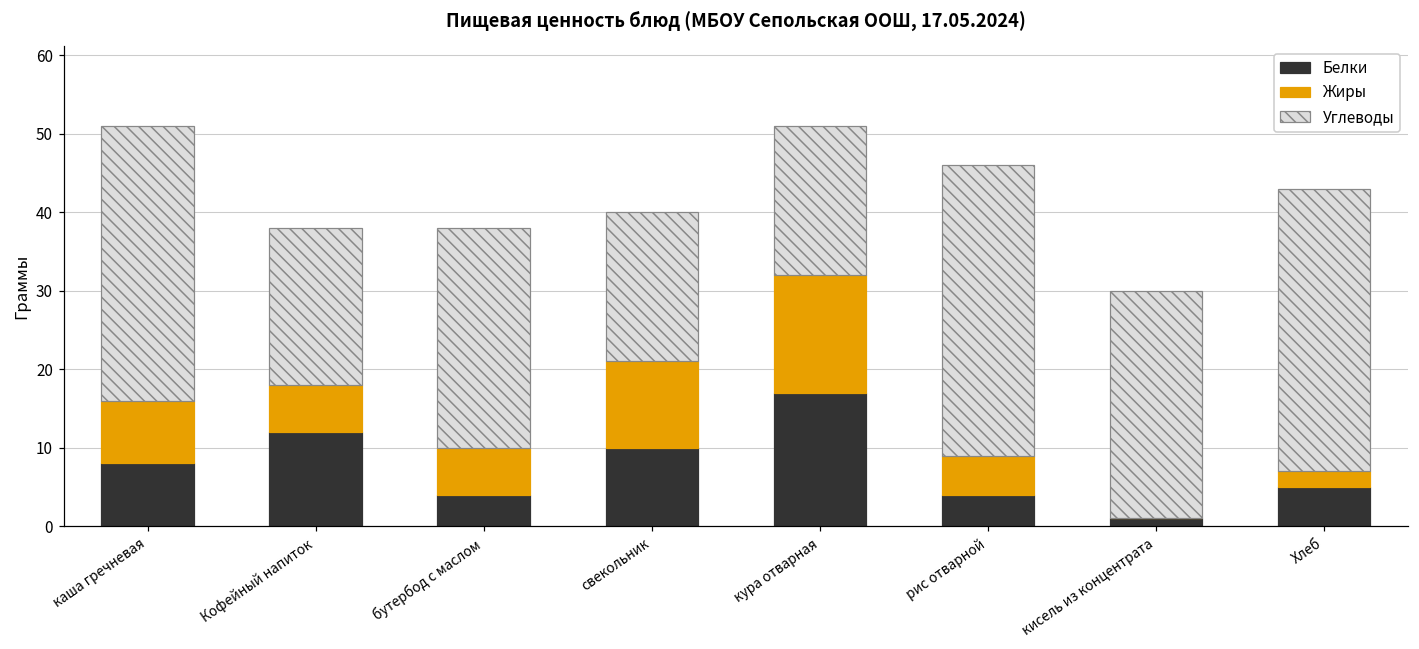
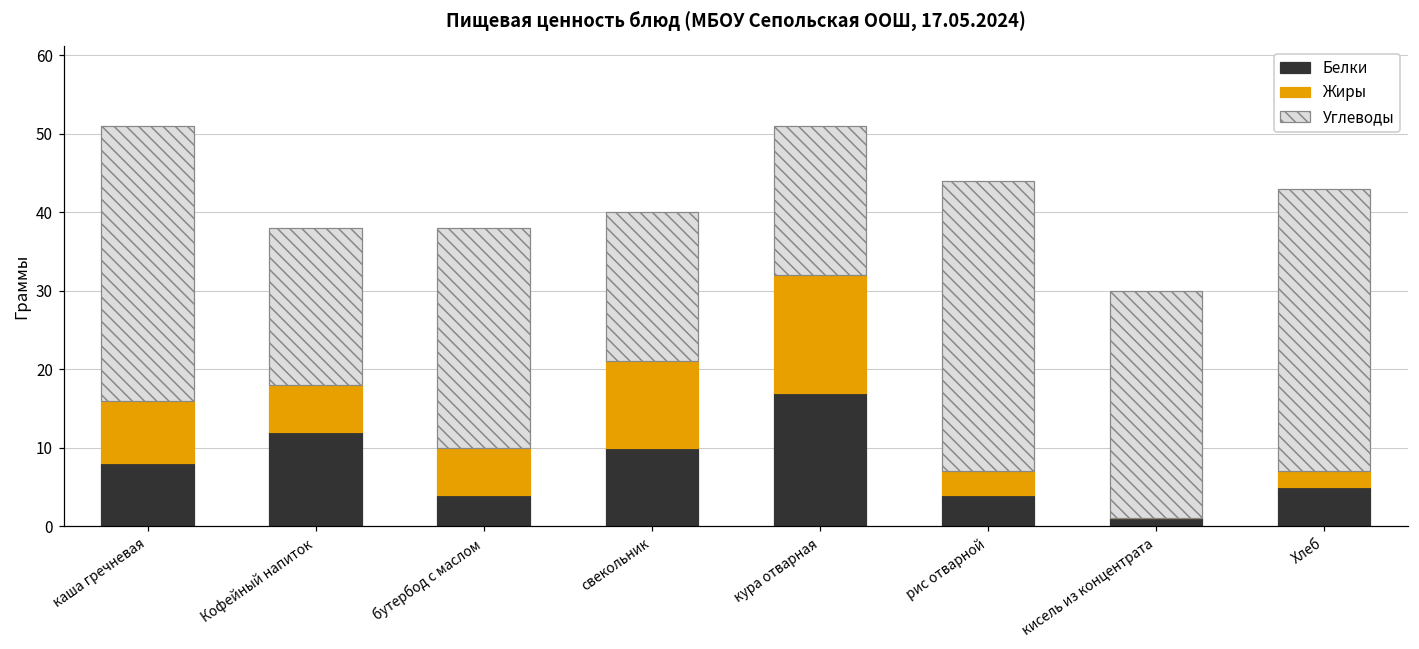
  {
    "Белки": {
      "каша гречневая": 8,
      "Кофейный напиток": 12,
      "бутербод с маслом": 4,
      "свекольник": 10,
      "кура отварная": 17,
      "рис отварной": 4,
      "кисель из концентрата": 1,
      "Хлеб": 5
    },
    "Жиры": {
      "каша гречневая": 8,
      "Кофейный напиток": 6,
      "бутербод с маслом": 6,
      "свекольник": 11,
      "кура отварная": 15,
-     "рис отварной": 5,
+     "рис отварной": 3,
      "кисель из концентрата": 0,
      "Хлеб": 2
    },
    "Углеводы": {
      "каша гречневая": 35,
      "Кофейный напиток": 20,
      "бутербод с маслом": 28,
      "свекольник": 19,
      "кура отварная": 19,
      "рис отварной": 37,
      "кисель из концентрата": 29,
      "Хлеб": 36
    }
  }
